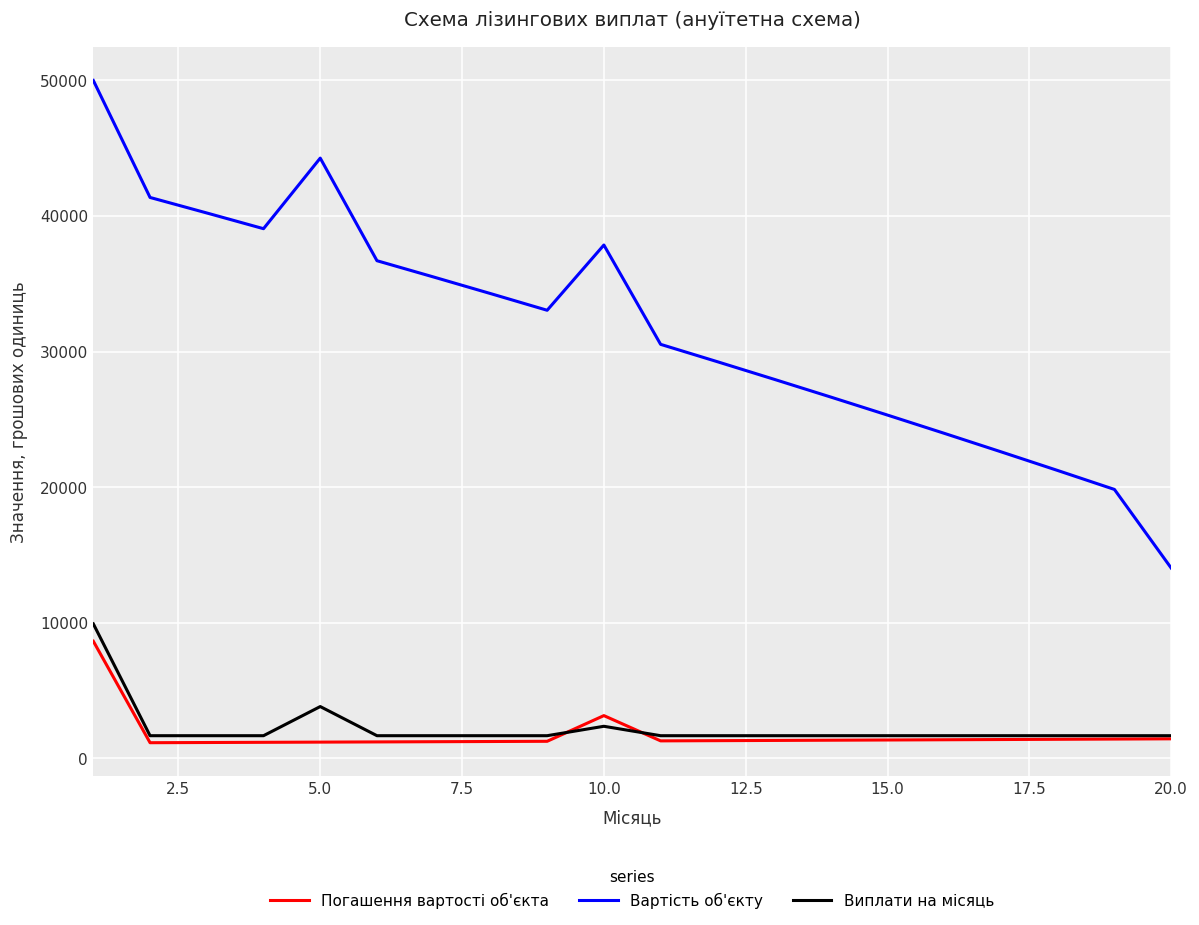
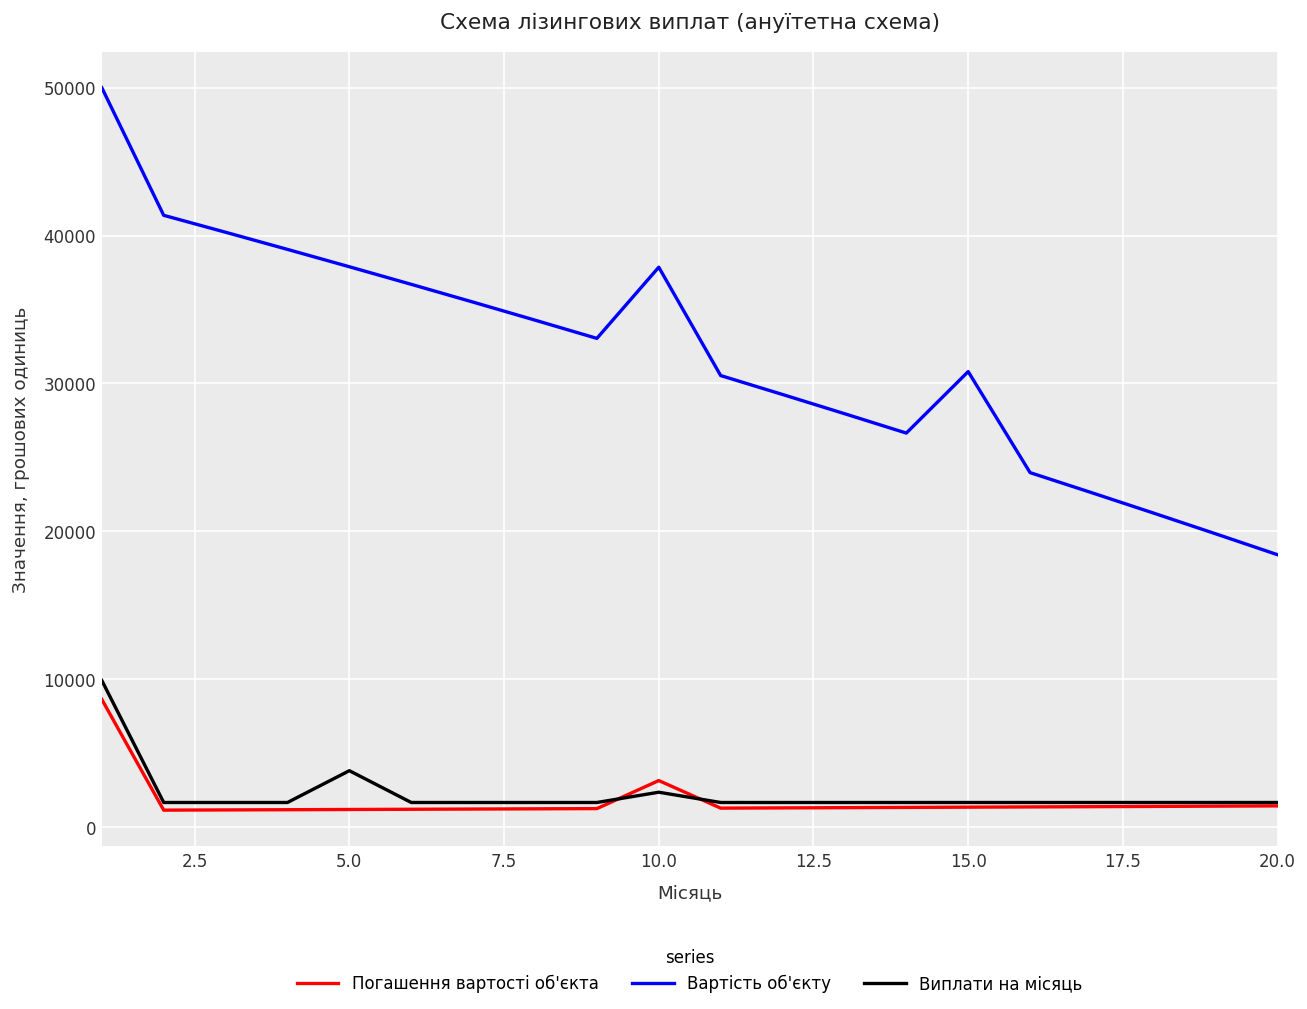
  {
    "Погашення вартості об'єкта": {
      "5.0": 1200,
      "10.0": 3100,
      "15.0": 1300,
      "20.0": 1400
    },
    "Вартість об'єкту": {
-     "5.0": 44300,
+     "5.0": 37900,
      "10.0": 37900,
-     "15.0": 25300,
-     "20.0": 14000
+     "15.0": 30800,
+     "20.0": 18400
    },
    "Виплати на місяць": {
      "5.0": 3800,
      "10.0": 2400,
      "15.0": 1700,
      "20.0": 1700
    }
  }
